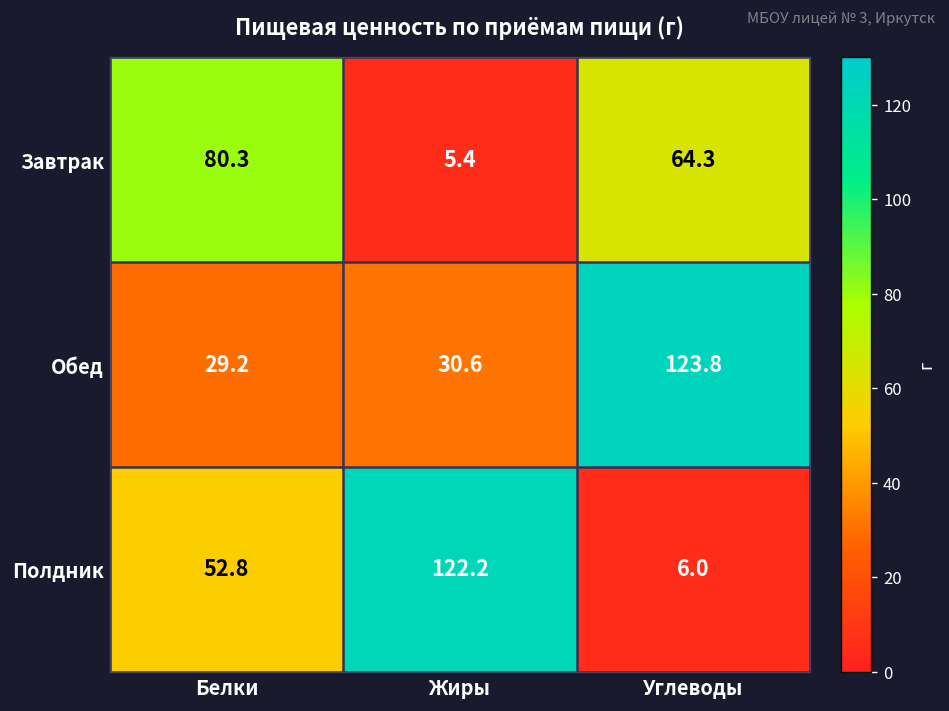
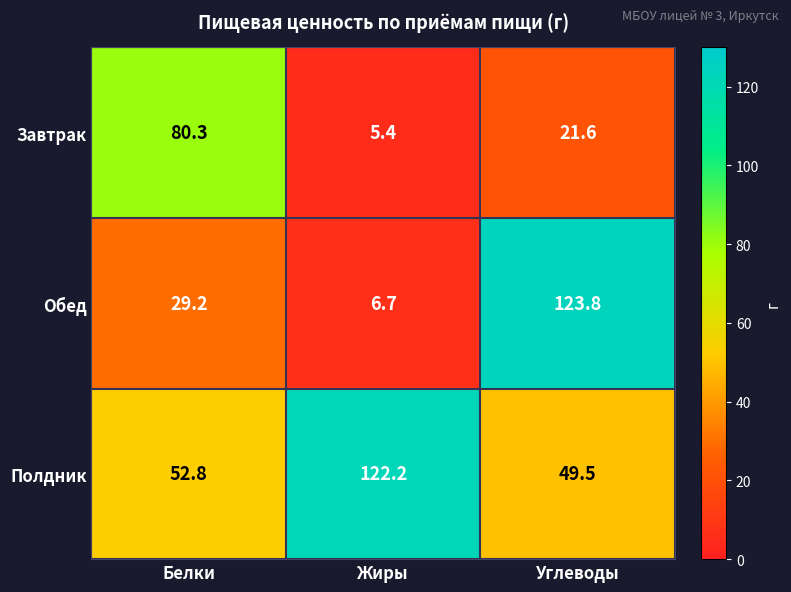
  {
    "Завтрак": {
      "Белки": 80.3,
      "Жиры": 5.4,
-     "Углеводы": 64.3
+     "Углеводы": 21.6
    },
    "Обед": {
      "Белки": 29.2,
-     "Жиры": 30.6,
+     "Жиры": 6.7,
      "Углеводы": 123.8
    },
    "Полдник": {
      "Белки": 52.8,
      "Жиры": 122.2,
-     "Углеводы": 6.0
+     "Углеводы": 49.5
    }
  }
